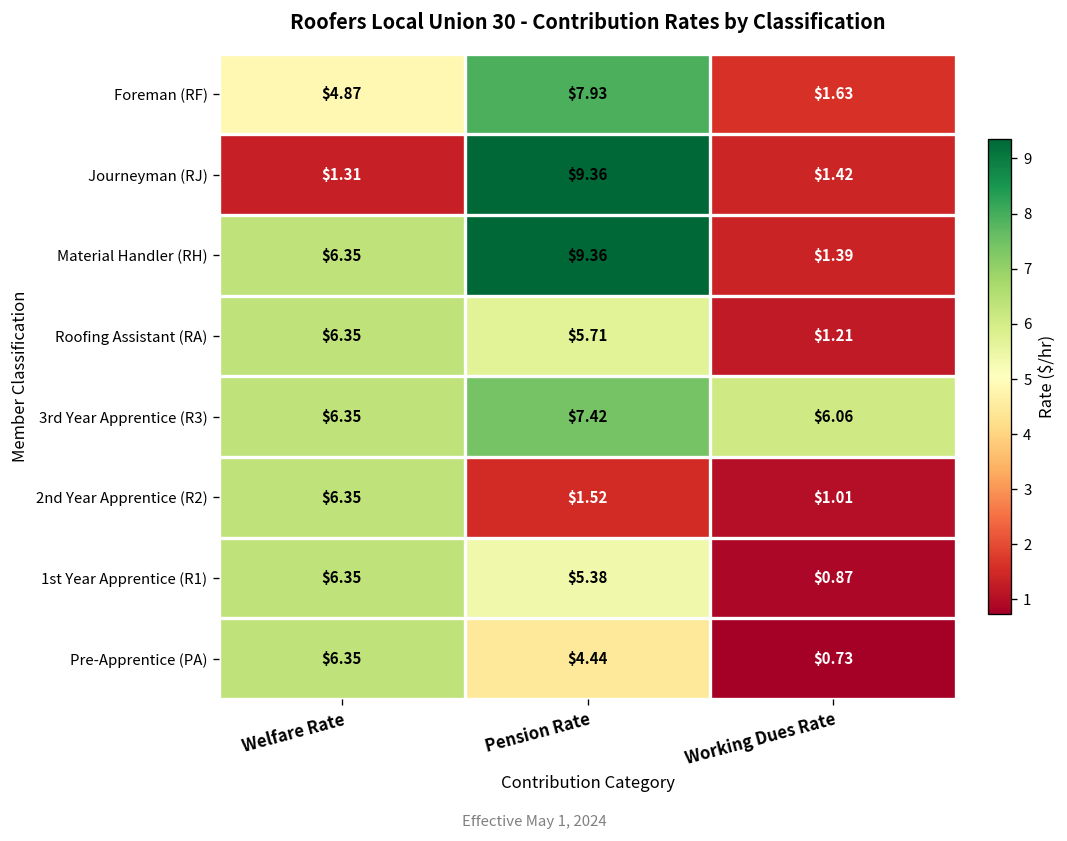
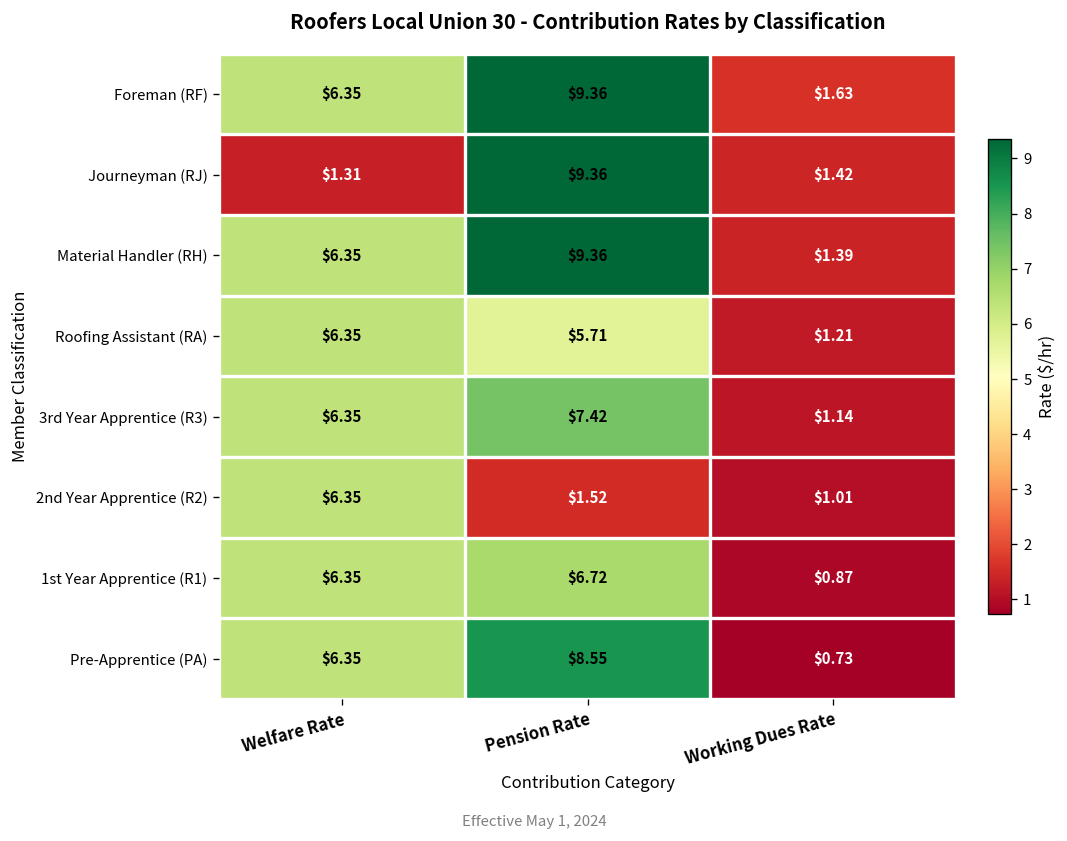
  {
    "Foreman (RF)": {
-     "Welfare Rate": "$4.87",
-     "Pension Rate": "$7.93",
+     "Welfare Rate": "$6.35",
+     "Pension Rate": "$9.36",
      "Working Dues Rate": "$1.63"
    },
    "Journeyman (RJ)": {
      "Welfare Rate": "$1.31",
      "Pension Rate": "$9.36",
      "Working Dues Rate": "$1.42"
    },
    "Material Handler (RH)": {
      "Welfare Rate": "$6.35",
      "Pension Rate": "$9.36",
      "Working Dues Rate": "$1.39"
    },
    "Roofing Assistant (RA)": {
      "Welfare Rate": "$6.35",
      "Pension Rate": "$5.71",
      "Working Dues Rate": "$1.21"
    },
    "3rd Year Apprentice (R3)": {
      "Welfare Rate": "$6.35",
      "Pension Rate": "$7.42",
-     "Working Dues Rate": "$6.06"
+     "Working Dues Rate": "$1.14"
    },
    "2nd Year Apprentice (R2)": {
      "Welfare Rate": "$6.35",
      "Pension Rate": "$1.52",
      "Working Dues Rate": "$1.01"
    },
    "1st Year Apprentice (R1)": {
      "Welfare Rate": "$6.35",
-     "Pension Rate": "$5.38",
+     "Pension Rate": "$6.72",
      "Working Dues Rate": "$0.87"
    },
    "Pre-Apprentice (PA)": {
      "Welfare Rate": "$6.35",
-     "Pension Rate": "$4.44",
+     "Pension Rate": "$8.55",
      "Working Dues Rate": "$0.73"
    }
  }
